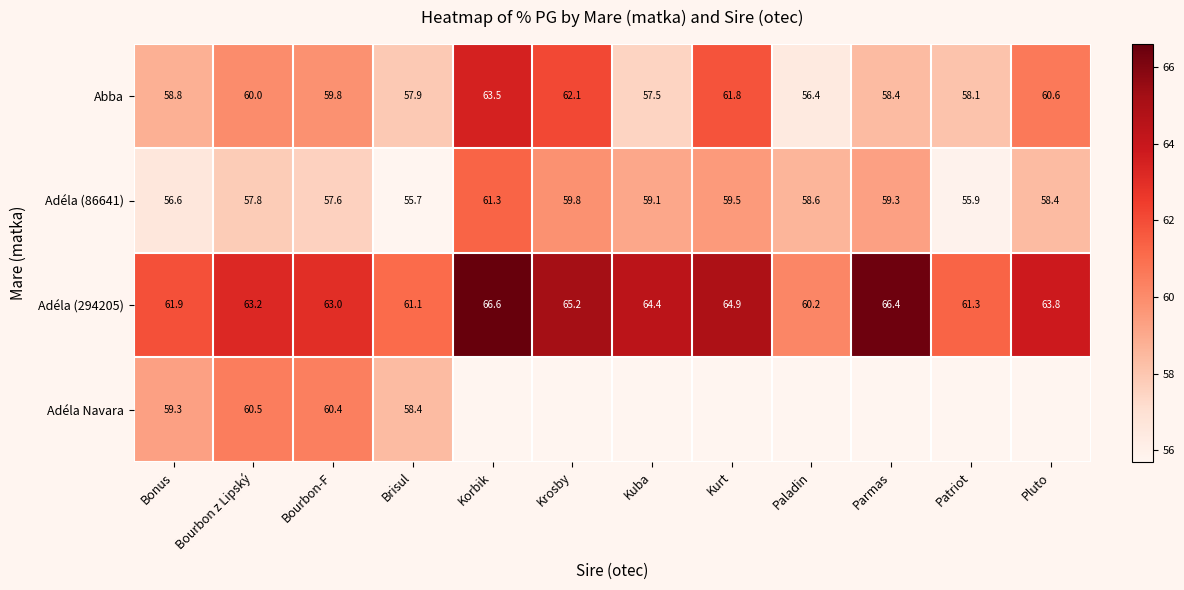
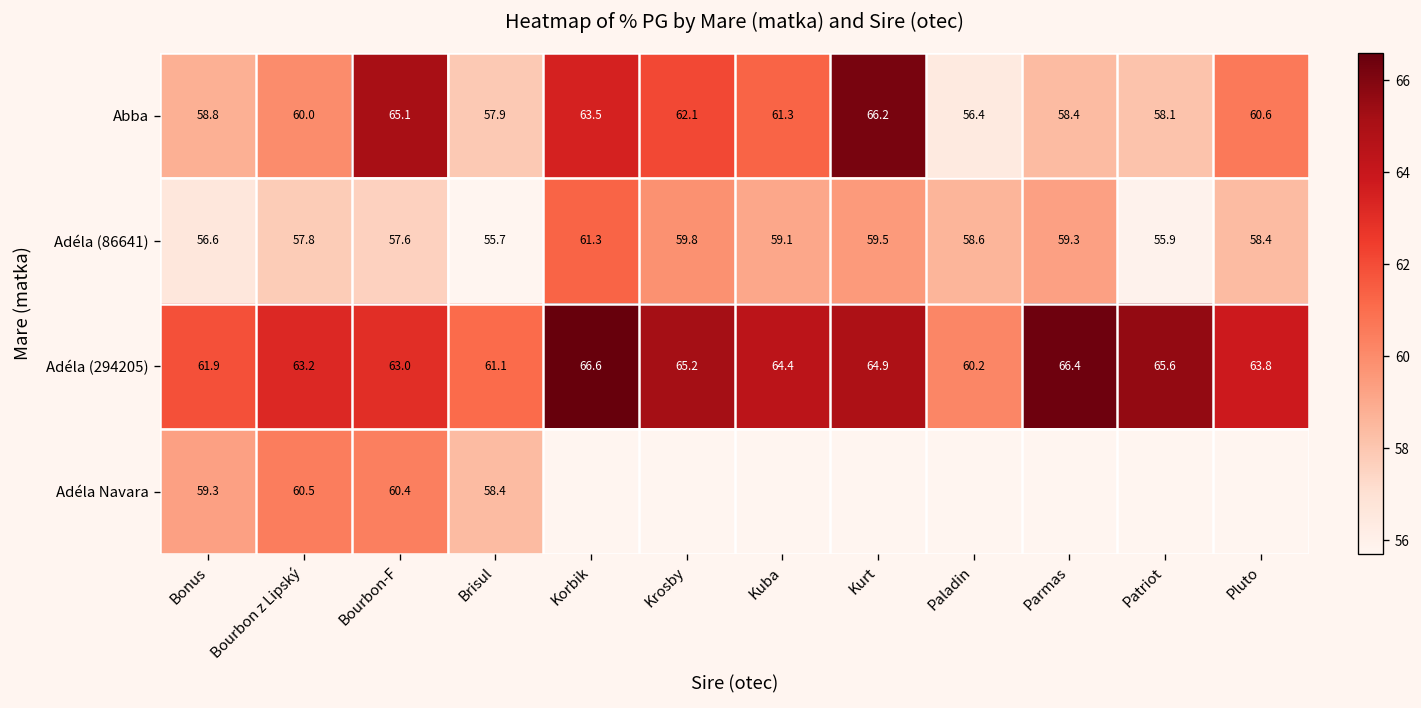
  {
    "Abba": {
      "Bonus": 58.8,
      "Bourbon z Lipský": 60.0,
-     "Bourbon-F": 59.8,
+     "Bourbon-F": 65.1,
      "Brisul": 57.9,
      "Korbik": 63.5,
      "Krosby": 62.1,
-     "Kuba": 57.5,
-     "Kurt": 61.8,
+     "Kuba": 61.3,
+     "Kurt": 66.2,
      "Paladin": 56.4,
      "Parmas": 58.4,
      "Patriot": 58.1,
      "Pluto": 60.6
    },
    "Adéla (86641)": {
      "Bonus": 56.6,
      "Bourbon z Lipský": 57.8,
      "Bourbon-F": 57.6,
      "Brisul": 55.7,
      "Korbik": 61.3,
      "Krosby": 59.8,
      "Kuba": 59.1,
      "Kurt": 59.5,
      "Paladin": 58.6,
      "Parmas": 59.3,
      "Patriot": 55.9,
      "Pluto": 58.4
    },
    "Adéla (294205)": {
      "Bonus": 61.9,
      "Bourbon z Lipský": 63.2,
      "Bourbon-F": 63.0,
      "Brisul": 61.1,
      "Korbik": 66.6,
      "Krosby": 65.2,
      "Kuba": 64.4,
      "Kurt": 64.9,
      "Paladin": 60.2,
      "Parmas": 66.4,
-     "Patriot": 61.3,
+     "Patriot": 65.6,
      "Pluto": 63.8
    },
    "Adéla Navara": {
      "Bonus": 59.3,
      "Bourbon z Lipský": 60.5,
      "Bourbon-F": 60.4,
      "Brisul": 58.4
    }
  }
